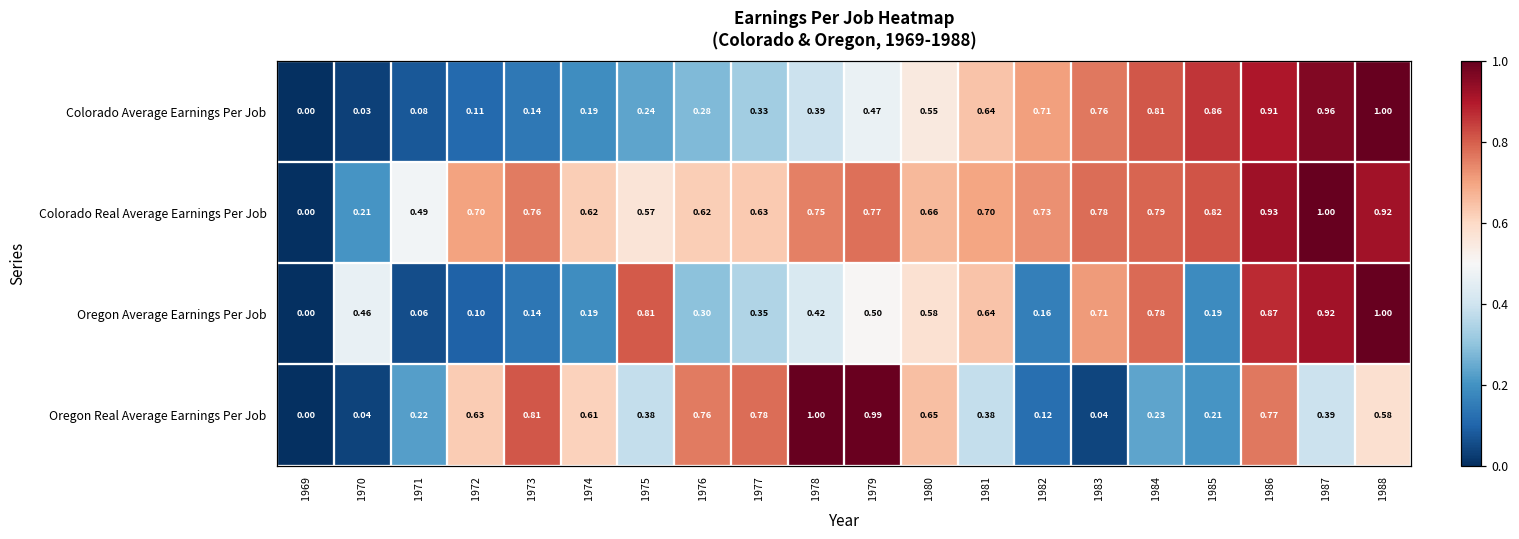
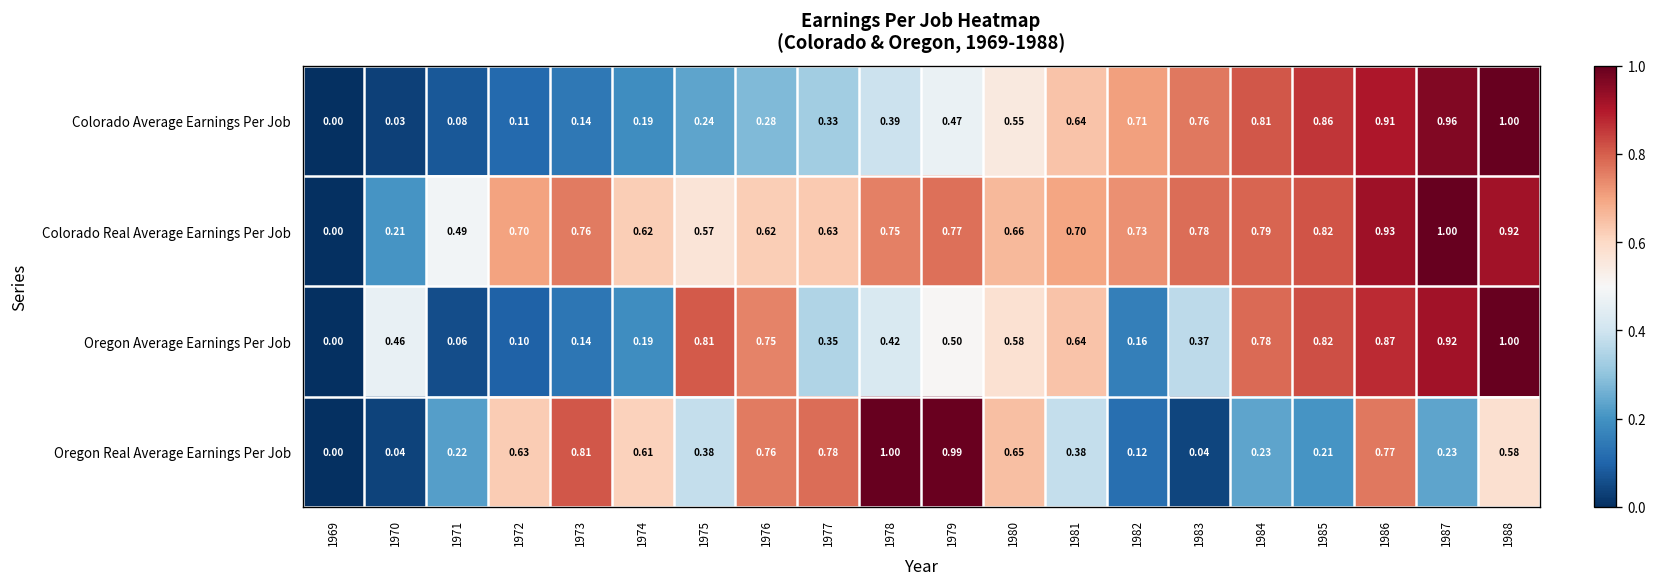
  {
    "Colorado Average Earnings Per Job": {
      "1969": 0.00,
      "1970": 0.03,
      "1971": 0.08,
      "1972": 0.11,
      "1973": 0.14,
      "1974": 0.19,
      "1975": 0.24,
      "1976": 0.28,
      "1977": 0.33,
      "1978": 0.39,
      "1979": 0.47,
      "1980": 0.55,
      "1981": 0.64,
      "1982": 0.71,
      "1983": 0.76,
      "1984": 0.81,
      "1985": 0.86,
      "1986": 0.91,
      "1987": 0.96,
      "1988": 1.00
    },
    "Colorado Real Average Earnings Per Job": {
      "1969": 0.00,
      "1970": 0.21,
      "1971": 0.49,
      "1972": 0.70,
      "1973": 0.76,
      "1974": 0.62,
      "1975": 0.57,
      "1976": 0.62,
      "1977": 0.63,
      "1978": 0.75,
      "1979": 0.77,
      "1980": 0.66,
      "1981": 0.70,
      "1982": 0.73,
      "1983": 0.78,
      "1984": 0.79,
      "1985": 0.82,
      "1986": 0.93,
      "1987": 1.00,
      "1988": 0.92
    },
    "Oregon Average Earnings Per Job": {
      "1969": 0.00,
      "1970": 0.46,
      "1971": 0.06,
      "1972": 0.10,
      "1973": 0.14,
      "1974": 0.19,
      "1975": 0.81,
-     "1976": 0.30,
+     "1976": 0.75,
      "1977": 0.35,
      "1978": 0.42,
      "1979": 0.50,
      "1980": 0.58,
      "1981": 0.64,
      "1982": 0.16,
-     "1983": 0.71,
+     "1983": 0.37,
      "1984": 0.78,
-     "1985": 0.19,
+     "1985": 0.82,
      "1986": 0.87,
      "1987": 0.92,
      "1988": 1.00
    },
    "Oregon Real Average Earnings Per Job": {
      "1969": 0.00,
      "1970": 0.04,
      "1971": 0.22,
      "1972": 0.63,
      "1973": 0.81,
      "1974": 0.61,
      "1975": 0.38,
      "1976": 0.76,
      "1977": 0.78,
      "1978": 1.00,
      "1979": 0.99,
      "1980": 0.65,
      "1981": 0.38,
      "1982": 0.12,
      "1983": 0.04,
      "1984": 0.23,
      "1985": 0.21,
      "1986": 0.77,
-     "1987": 0.39,
+     "1987": 0.23,
      "1988": 0.58
    }
  }
